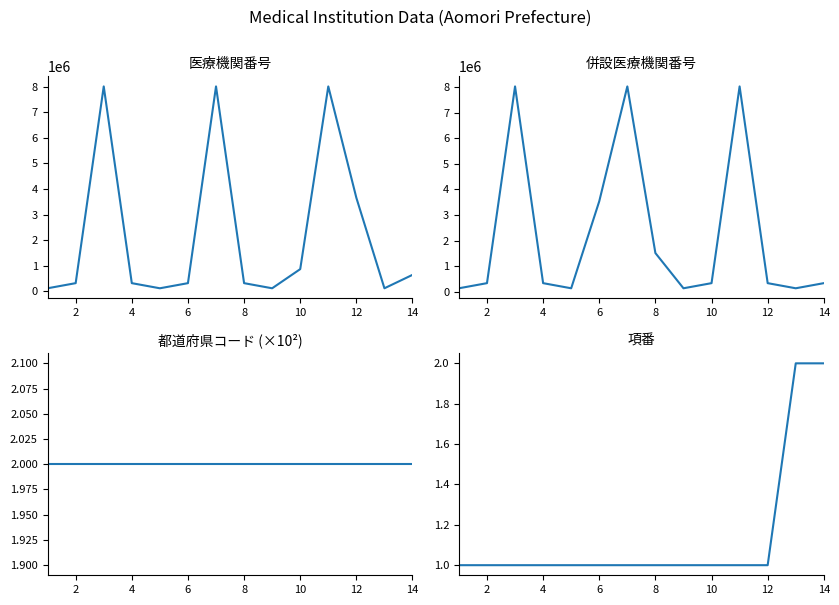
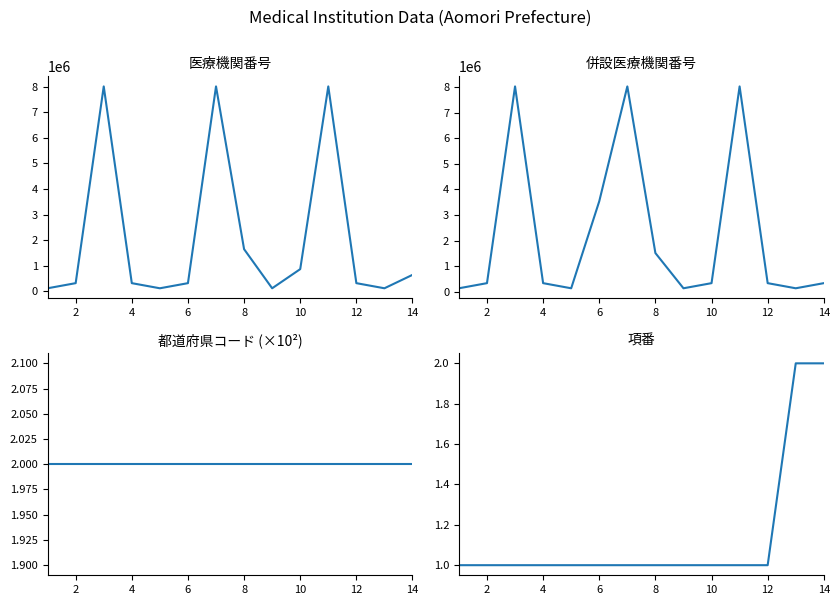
  {
    "医療機関番号": {
      "2": 300000,
      "4": 300000,
      "6": 300000,
-     "8": 300000,
+     "8": 1600000,
      "10": 900000,
-     "12": 3700000,
+     "12": 300000,
      "14": 600000
    },
    "併設医療機関番号": {
      "2": 300000,
      "4": 300000,
      "6": 3500000,
      "8": 1500000,
      "10": 300000,
      "12": 300000,
      "14": 300000
    },
    "都道府県コード (×10²)": {
      "2": 2.000,
      "4": 2.000,
      "6": 2.000,
      "8": 2.000,
      "10": 2.000,
      "12": 2.000,
      "14": 2.000
    },
    "項番": {
      "2": 1.00,
      "4": 1.00,
      "6": 1.00,
      "8": 1.00,
      "10": 1.00,
      "12": 1.00,
      "14": 2.00
    }
  }
